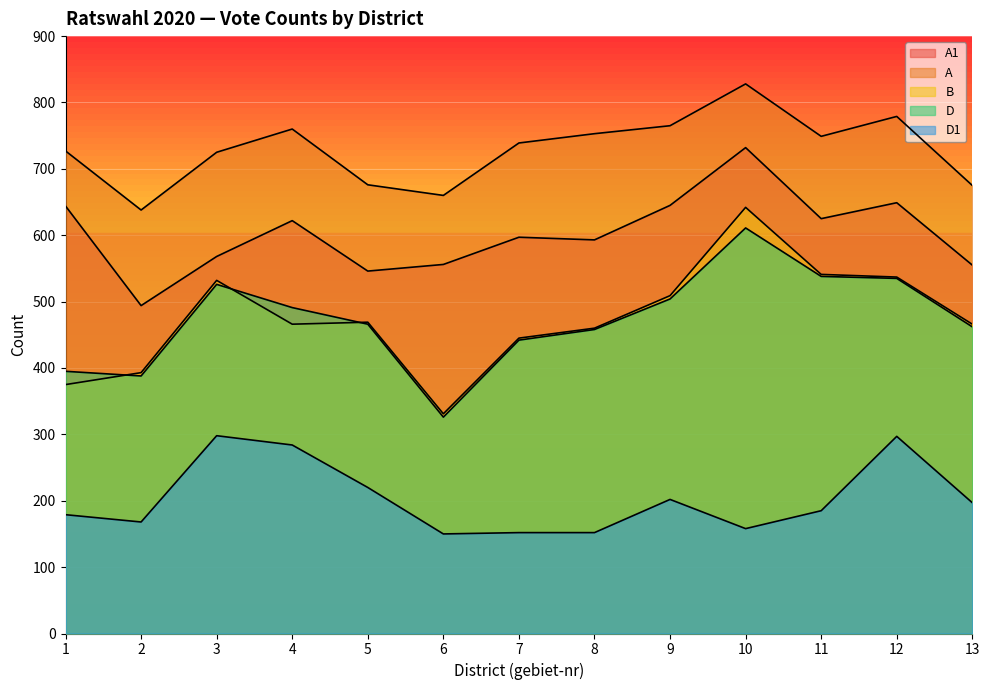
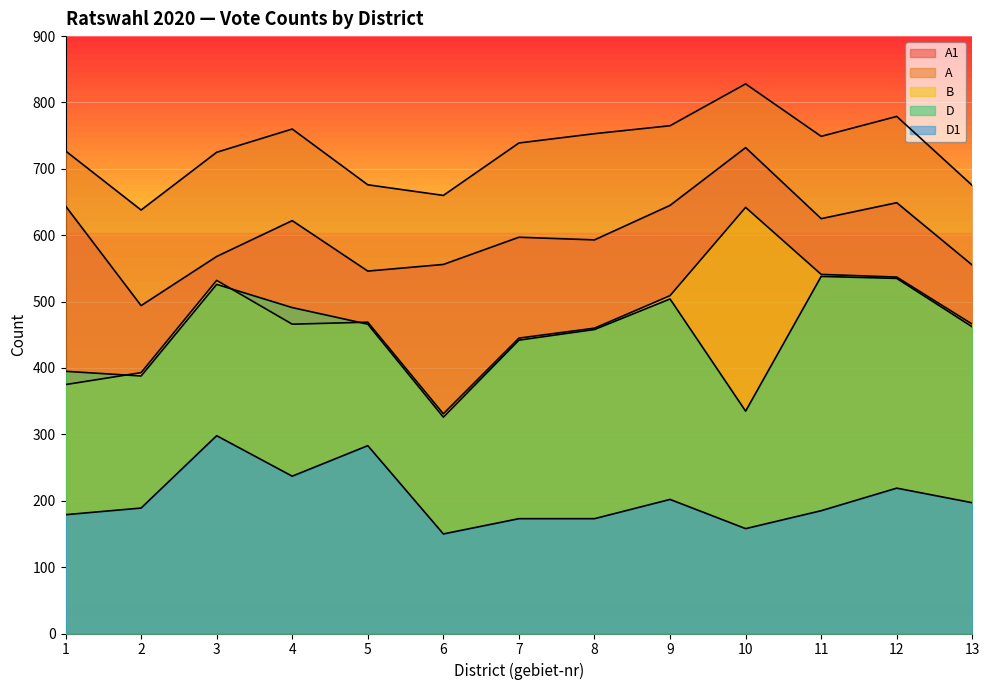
  {
    "B": {
      "1": 380,
      "2": 390,
      "3": 530,
      "4": 470,
      "6": 330,
      "9": 510,
      "10": 640,
      "13": 470
    },
    "D": {
      "1": 400,
      "2": 390,
      "3": 530,
      "4": 490,
      "6": 330,
      "9": 500,
-     "10": 610,
+     "10": 340,
      "13": 460
    },
    "D1": {
      "1": 180,
-     "2": 170,
+     "2": 190,
      "3": 300,
-     "4": 280,
-     "5": 220,
+     "4": 240,
+     "5": 280,
      "6": 150,
-     "7": 150,
-     "8": 150,
+     "7": 170,
+     "8": 170,
      "9": 200,
      "10": 160,
      "11": 190,
-     "12": 300,
+     "12": 220,
      "13": 200
    }
  }
